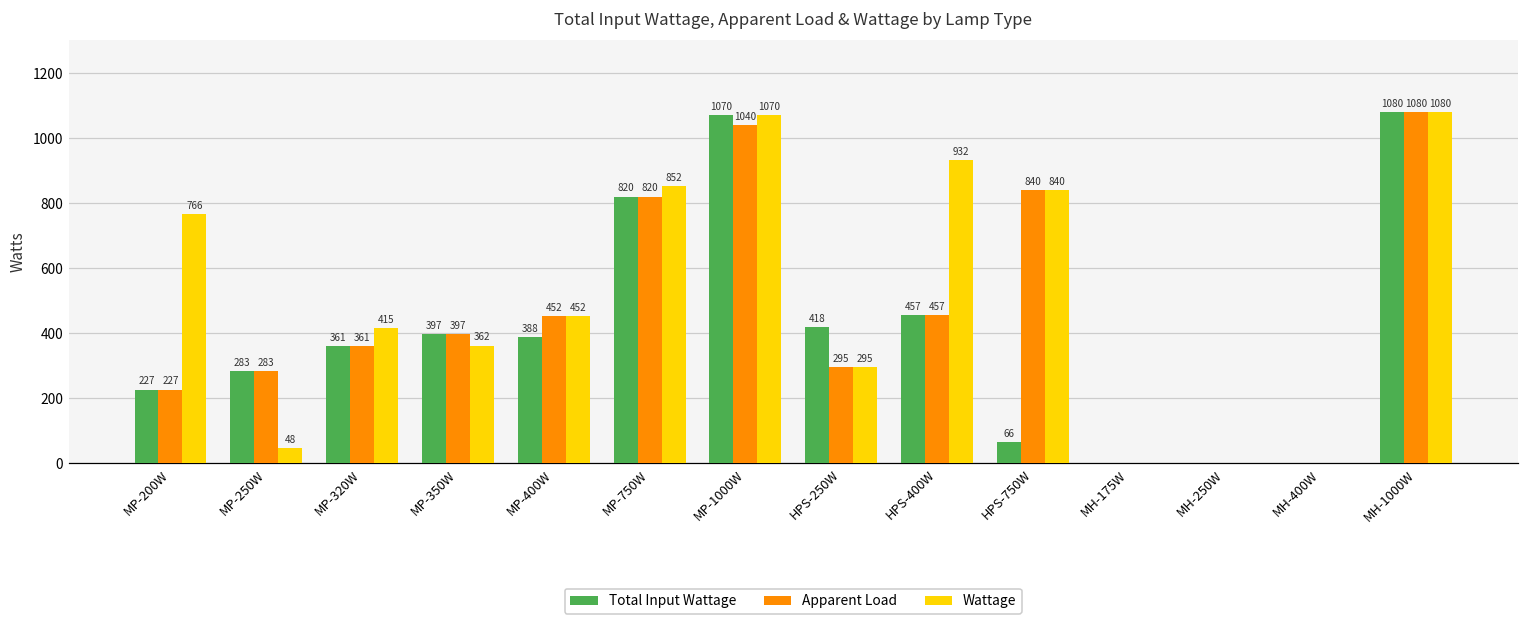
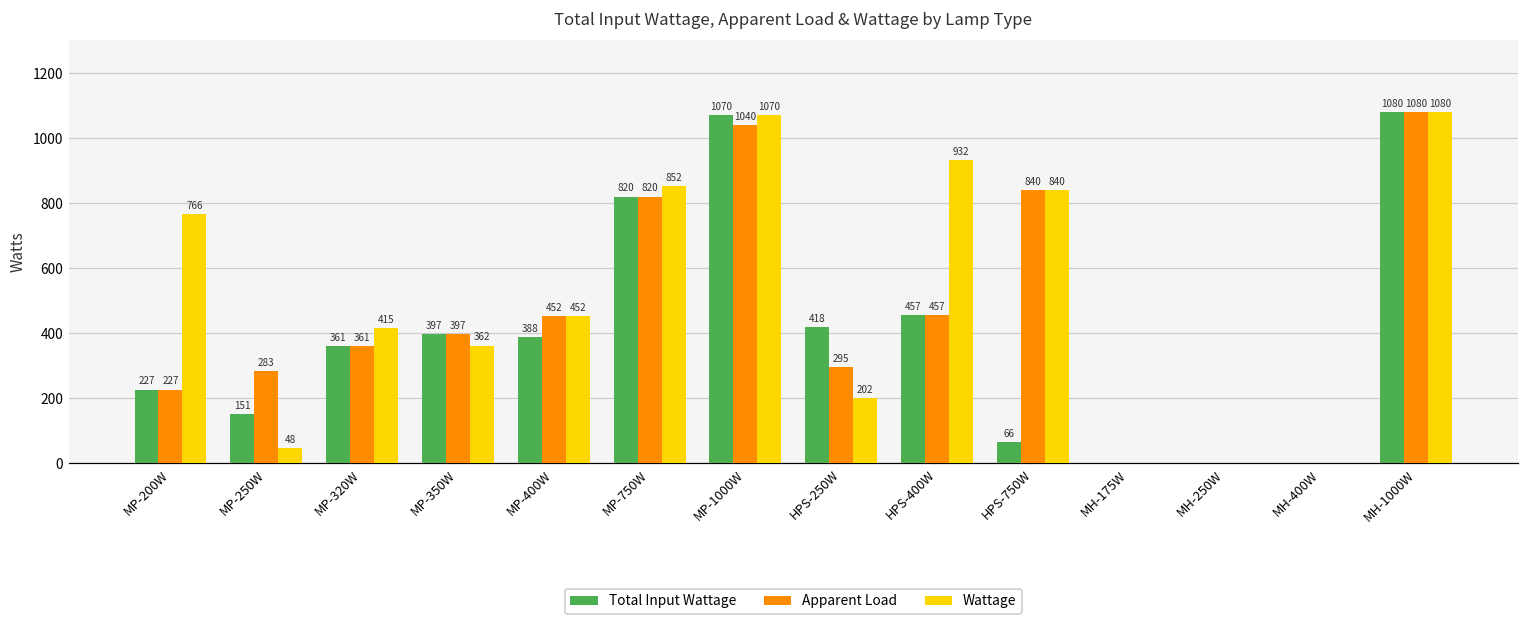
  {
    "Total Input Wattage": {
      "MP-200W": 227,
-     "MP-250W": 283,
+     "MP-250W": 151,
      "MP-320W": 361,
      "MP-350W": 397,
      "MP-400W": 388,
      "MP-750W": 820,
      "MP-1000W": 1070,
      "HPS-250W": 418,
      "HPS-400W": 457,
      "HPS-750W": 66,
      "MH-1000W": 1080
    },
    "Apparent Load": {
      "MP-200W": 227,
      "MP-250W": 283,
      "MP-320W": 361,
      "MP-350W": 397,
      "MP-400W": 452,
      "MP-750W": 820,
      "MP-1000W": 1040,
      "HPS-250W": 295,
      "HPS-400W": 457,
      "HPS-750W": 840,
      "MH-1000W": 1080
    },
    "Wattage": {
      "MP-200W": 766,
      "MP-250W": 48,
      "MP-320W": 415,
      "MP-350W": 362,
      "MP-400W": 452,
      "MP-750W": 852,
      "MP-1000W": 1070,
-     "HPS-250W": 295,
+     "HPS-250W": 202,
      "HPS-400W": 932,
      "HPS-750W": 840,
      "MH-1000W": 1080
    }
  }
